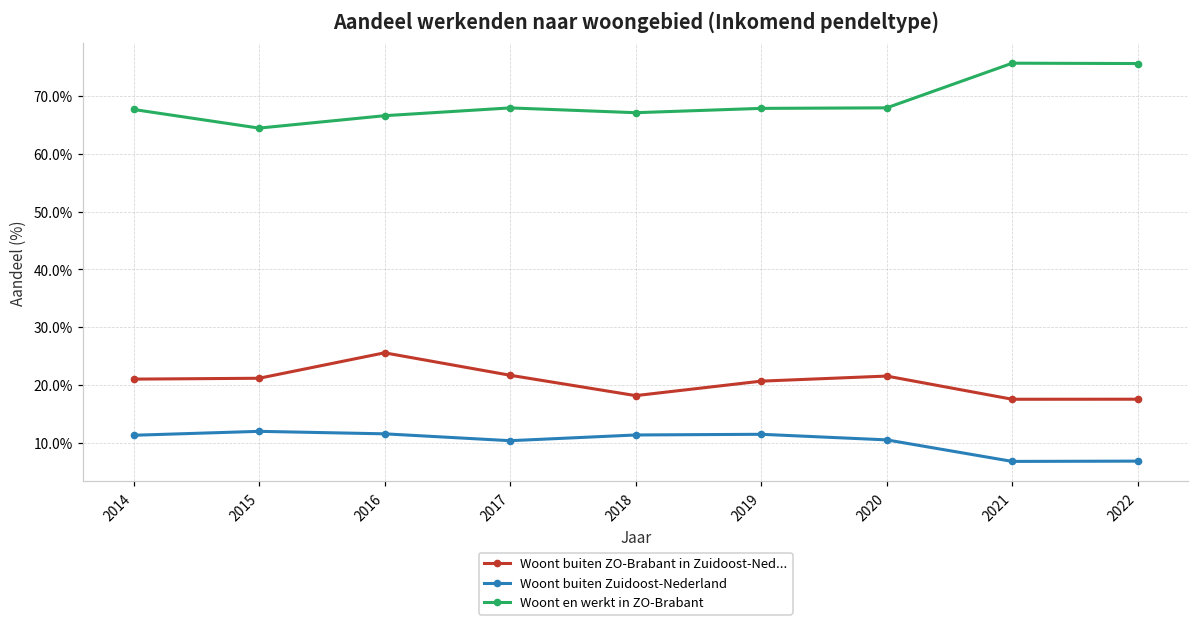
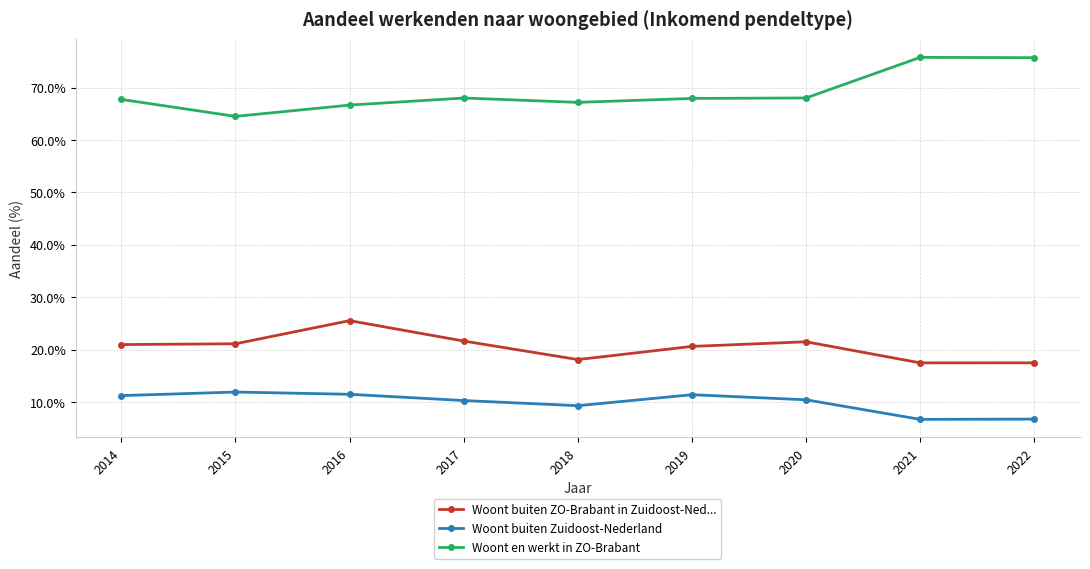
  {
    "Woont buiten ZO-Brabant in Zuidoost-Ned...": {
      "2014": "21%",
      "2015": "21%",
      "2016": "26%",
      "2017": "22%",
      "2018": "18%",
      "2019": "21%",
      "2020": "22%",
      "2021": "18%",
      "2022": "18%"
    },
    "Woont buiten Zuidoost-Nederland": {
      "2014": "11%",
      "2015": "12%",
      "2016": "12%",
      "2017": "10%",
-     "2018": "11%",
+     "2018": "9%",
      "2019": "11%",
      "2020": "10%",
      "2021": "7%",
      "2022": "7%"
    },
    "Woont en werkt in ZO-Brabant": {
      "2014": "68%",
      "2015": "65%",
      "2016": "67%",
      "2017": "68%",
      "2018": "67%",
      "2019": "68%",
      "2020": "68%",
      "2021": "76%",
      "2022": "76%"
    }
  }
